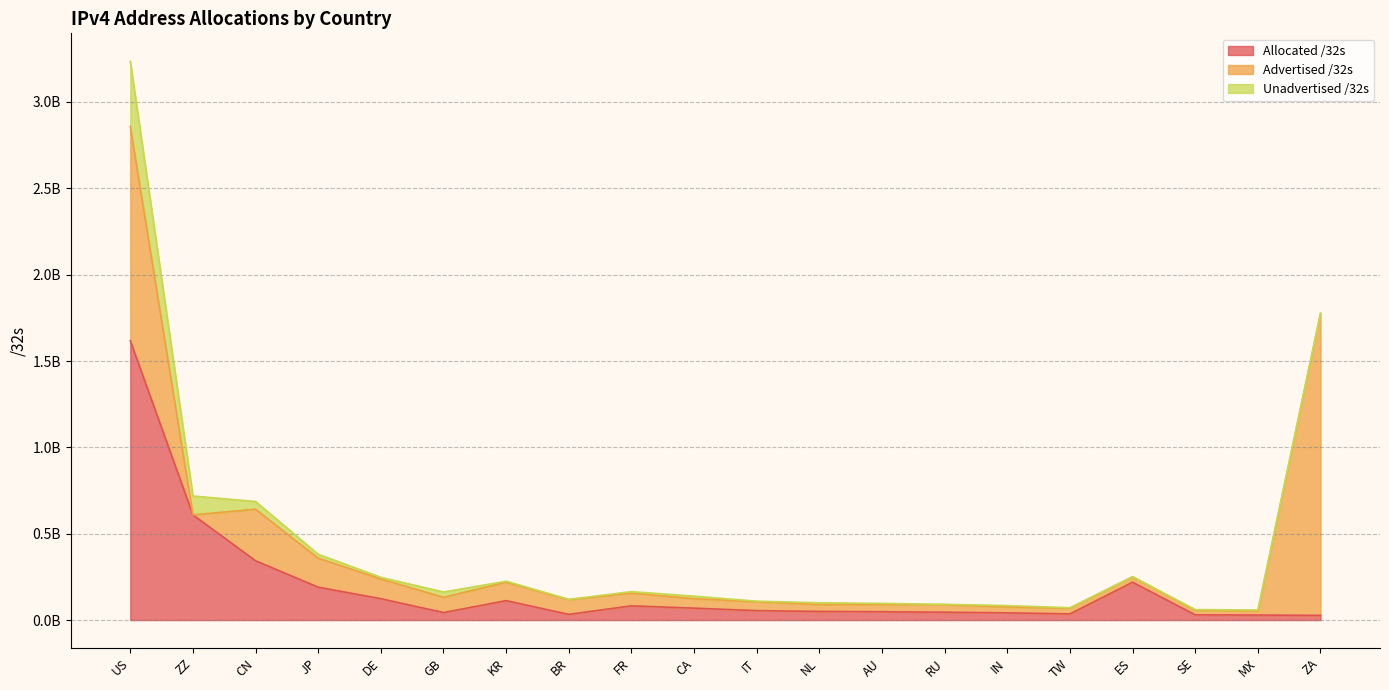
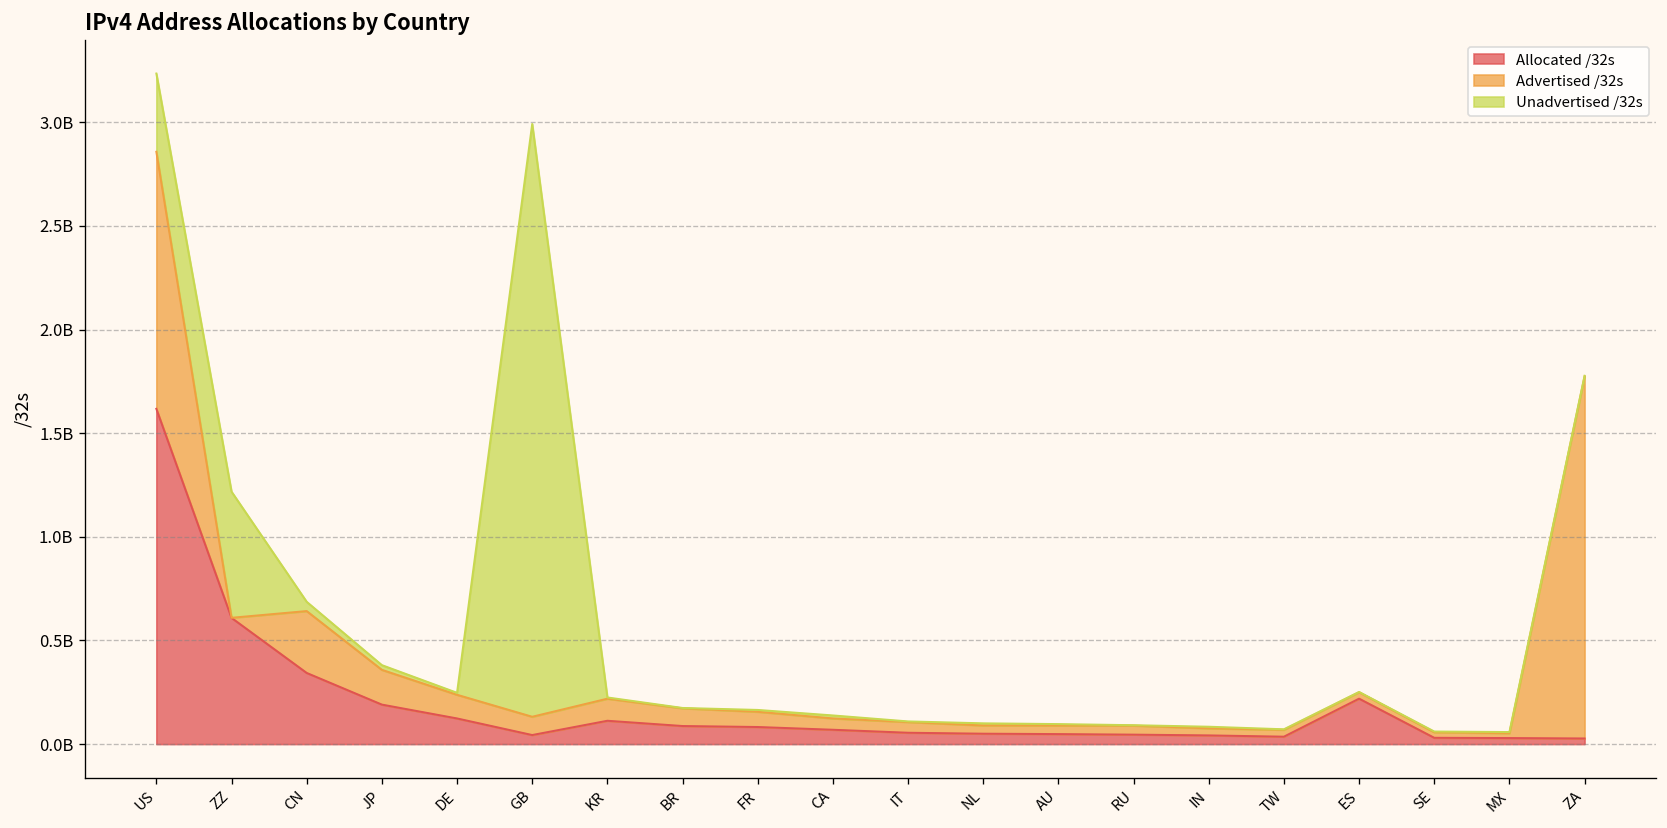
  {
    "Allocated /32s": {
      "US": 1620000000,
      "CN": 340000000,
      "JP": 190000000,
      "DE": 120000000,
      "GB": 40000000,
      "KR": 110000000,
-     "BR": 30000000,
+     "BR": 90000000,
      "FR": 80000000,
      "CA": 70000000,
      "IT": 50000000,
      "NL": 50000000,
      "AU": 50000000,
      "RU": 50000000,
      "IN": 40000000,
      "TW": 40000000,
      "ES": 220000000,
      "SE": 30000000,
      "MX": 30000000,
      "ZA": 30000000
    },
    "Advertised /32s": {
      "US": 1240000000,
      "CN": 300000000,
      "JP": 170000000,
      "GB": 90000000
    },
    "Unadvertised /32s": {
      "US": 380000000,
-     "ZZ": 110000000,
+     "ZZ": 610000000,
      "CN": 40000000,
      "JP": 20000000,
-     "GB": 30000000
+     "GB": 2860000000
    }
  }
